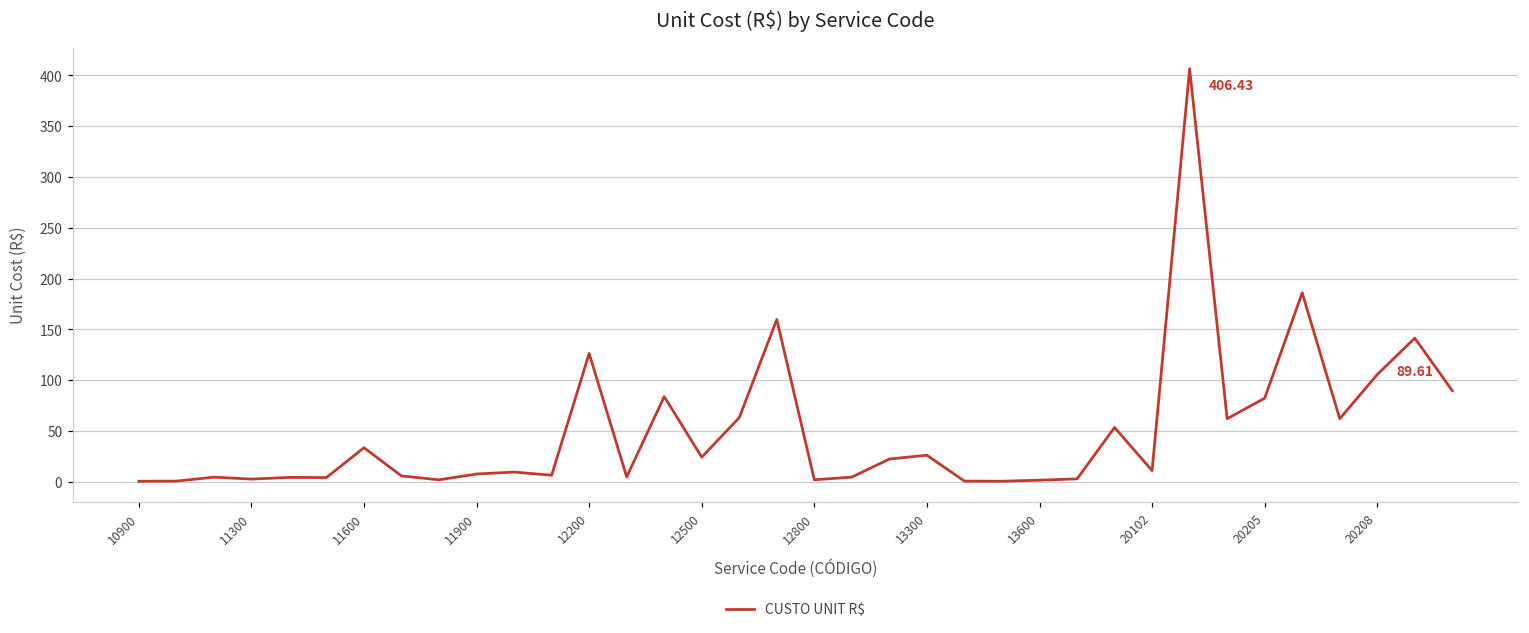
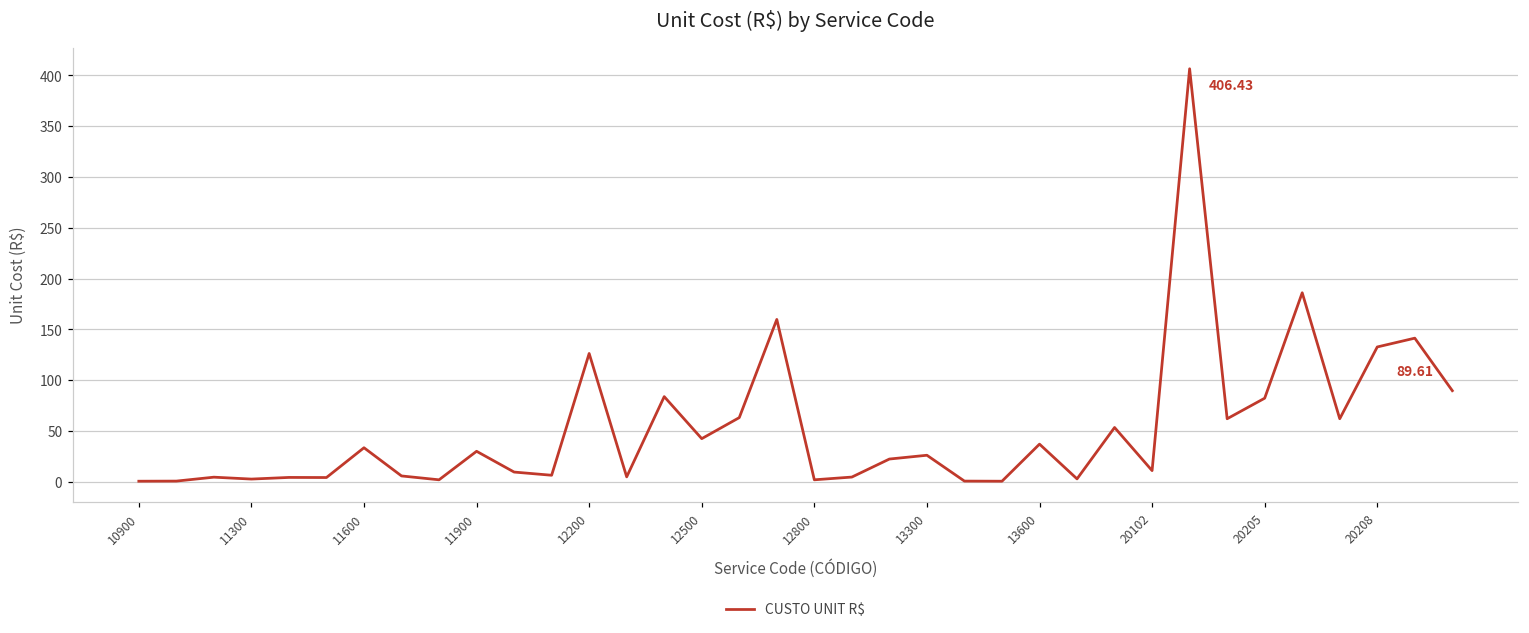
  {
    "10900": 0,
    "11300": 0,
    "11600": 30,
-   "11900": 10,
+   "11900": 30,
    "12200": 130,
-   "12500": 20,
+   "12500": 40,
    "12800": 0,
    "13300": 30,
-   "13600": 0,
+   "13600": 40,
    "20102": 10,
    "20205": 80,
-   "20208": 110
+   "20208": 130
  }
